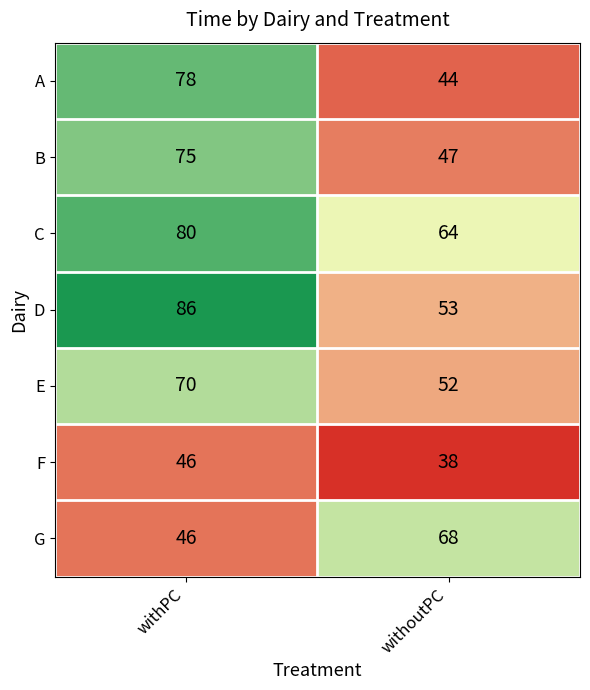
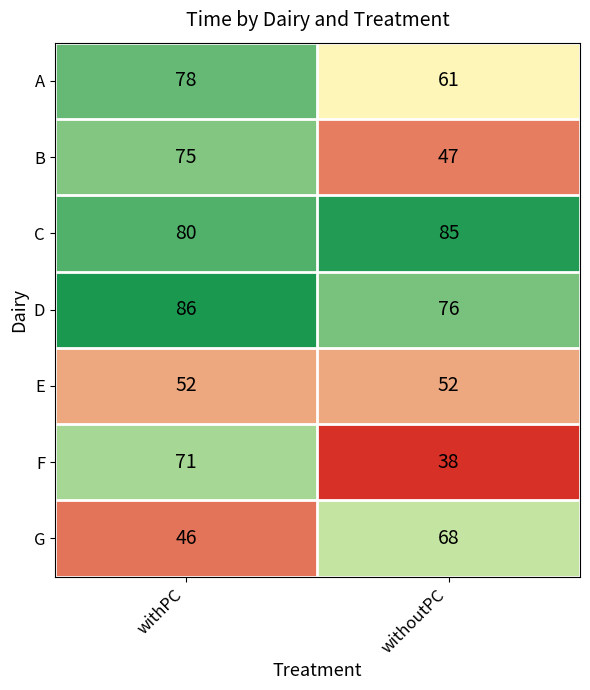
  {
    "A": {
      "withPC": 78,
-     "withoutPC": 44
+     "withoutPC": 61
    },
    "B": {
      "withPC": 75,
      "withoutPC": 47
    },
    "C": {
      "withPC": 80,
-     "withoutPC": 64
+     "withoutPC": 85
    },
    "D": {
      "withPC": 86,
-     "withoutPC": 53
+     "withoutPC": 76
    },
    "E": {
-     "withPC": 70,
+     "withPC": 52,
      "withoutPC": 52
    },
    "F": {
-     "withPC": 46,
+     "withPC": 71,
      "withoutPC": 38
    },
    "G": {
      "withPC": 46,
      "withoutPC": 68
    }
  }
